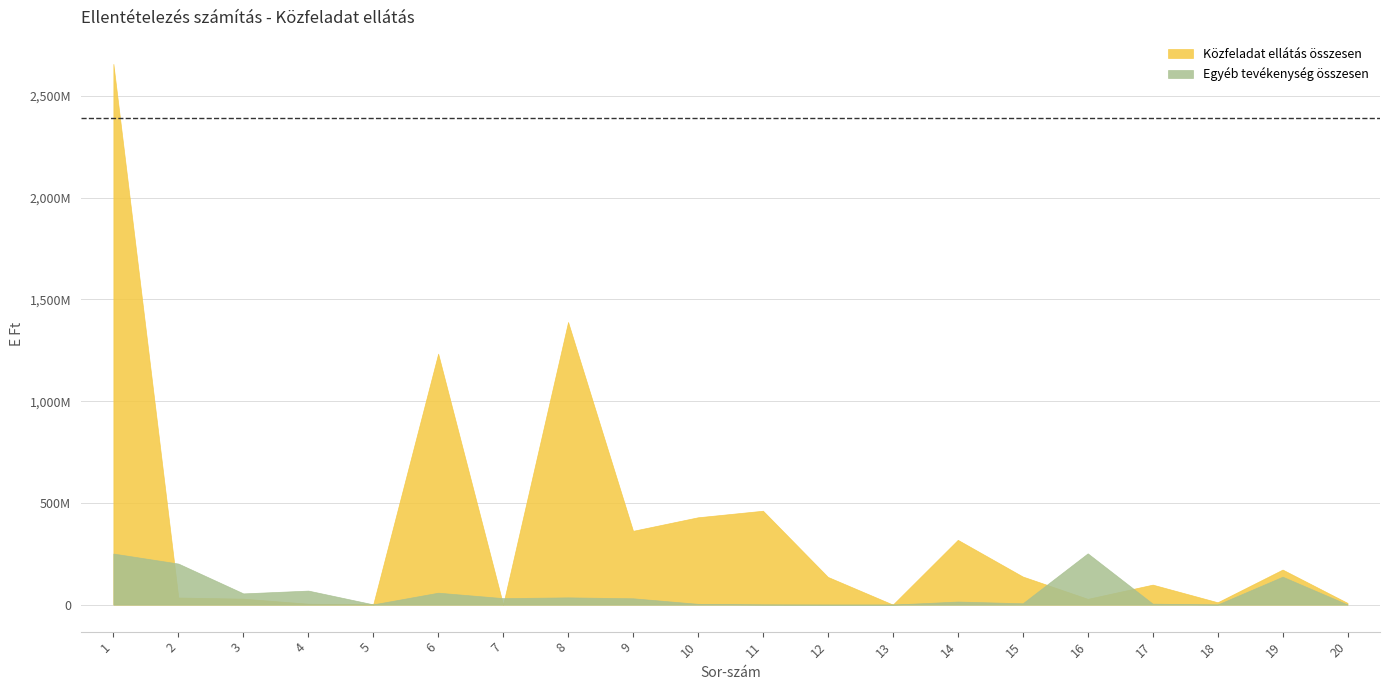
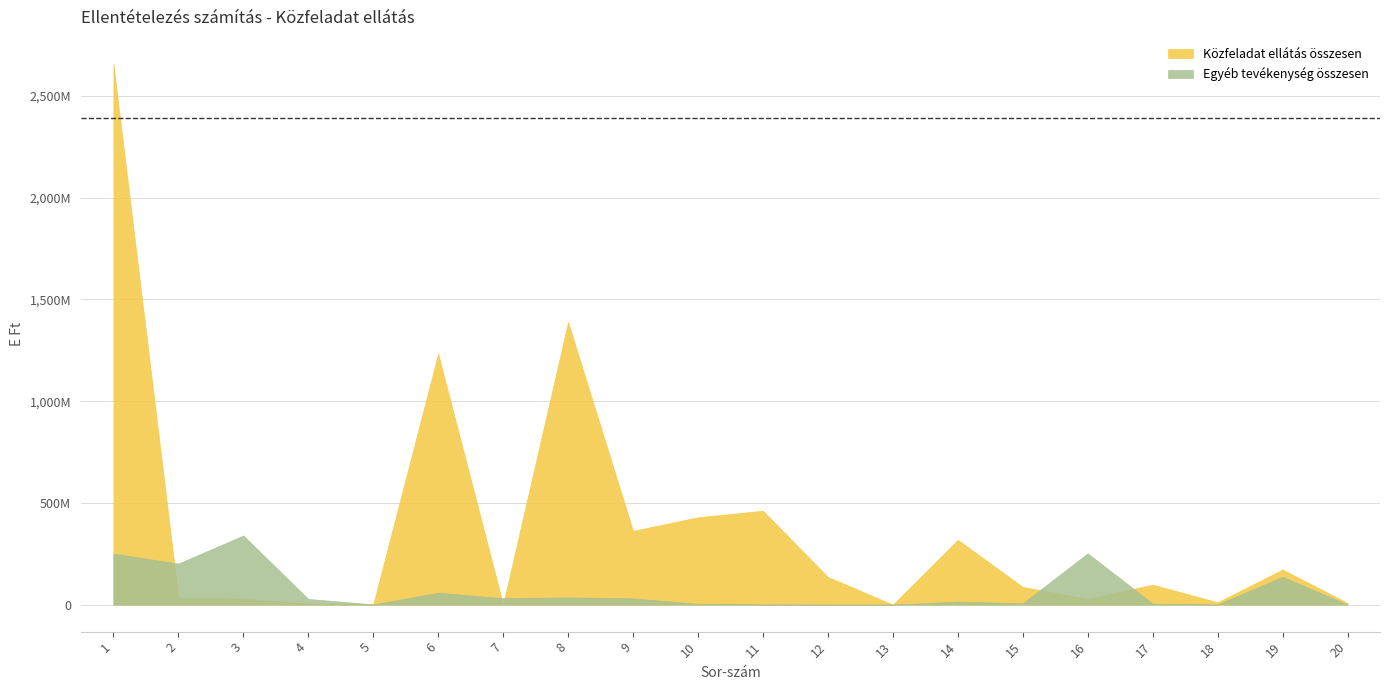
  {
    "Közfeladat ellátás összesen": {
      "1": "2,660,000,000",
      "2": "30,000,000",
      "3": "30,000,000",
      "6": "1,230,000,000",
      "7": "0",
      "8": "1,390,000,000",
      "9": "360,000,000",
      "10": "430,000,000",
      "11": "460,000,000",
      "12": "140,000,000",
      "14": "320,000,000",
-     "15": "140,000,000",
+     "15": "90,000,000",
      "16": "30,000,000",
      "17": "100,000,000",
      "19": "170,000,000"
    },
    "Egyéb tevékenység összesen": {
      "1": "250,000,000",
      "2": "200,000,000",
-     "3": "60,000,000",
-     "4": "70,000,000",
+     "3": "340,000,000",
+     "4": "30,000,000",
      "6": "60,000,000",
      "7": "30,000,000",
      "8": "40,000,000",
      "9": "30,000,000",
      "12": "0",
      "14": "20,000,000",
      "16": "250,000,000",
      "19": "140,000,000"
    }
  }
